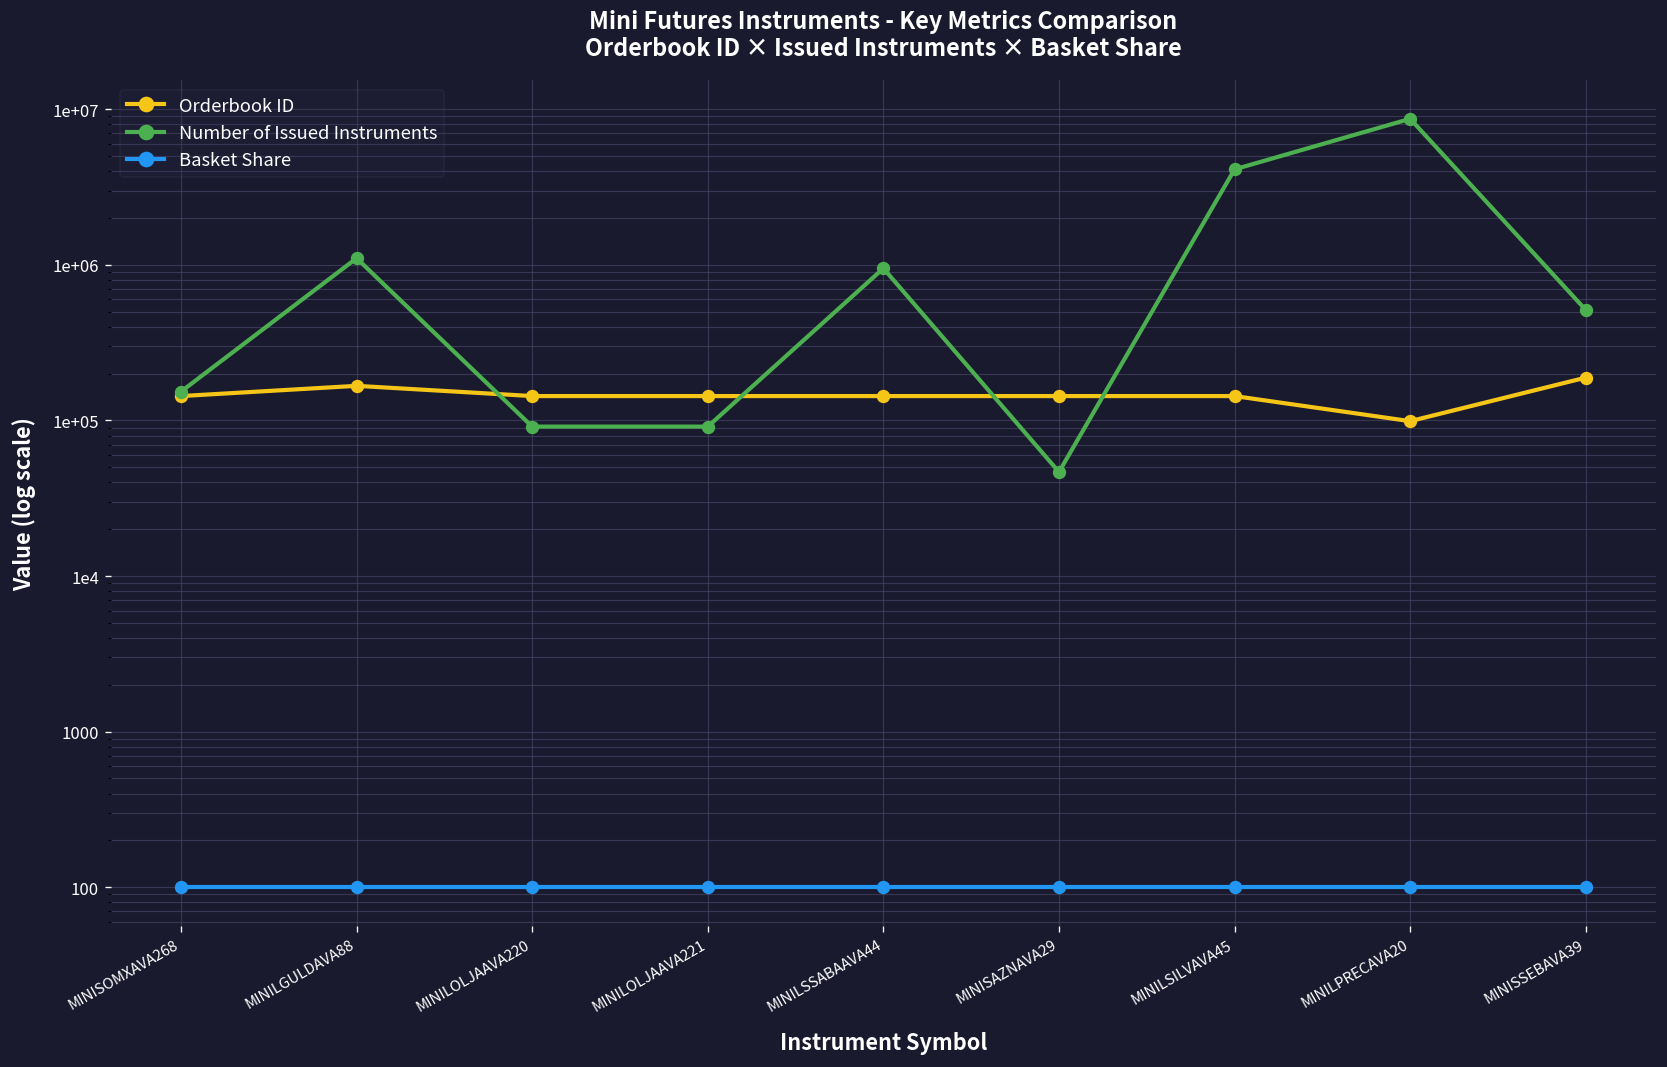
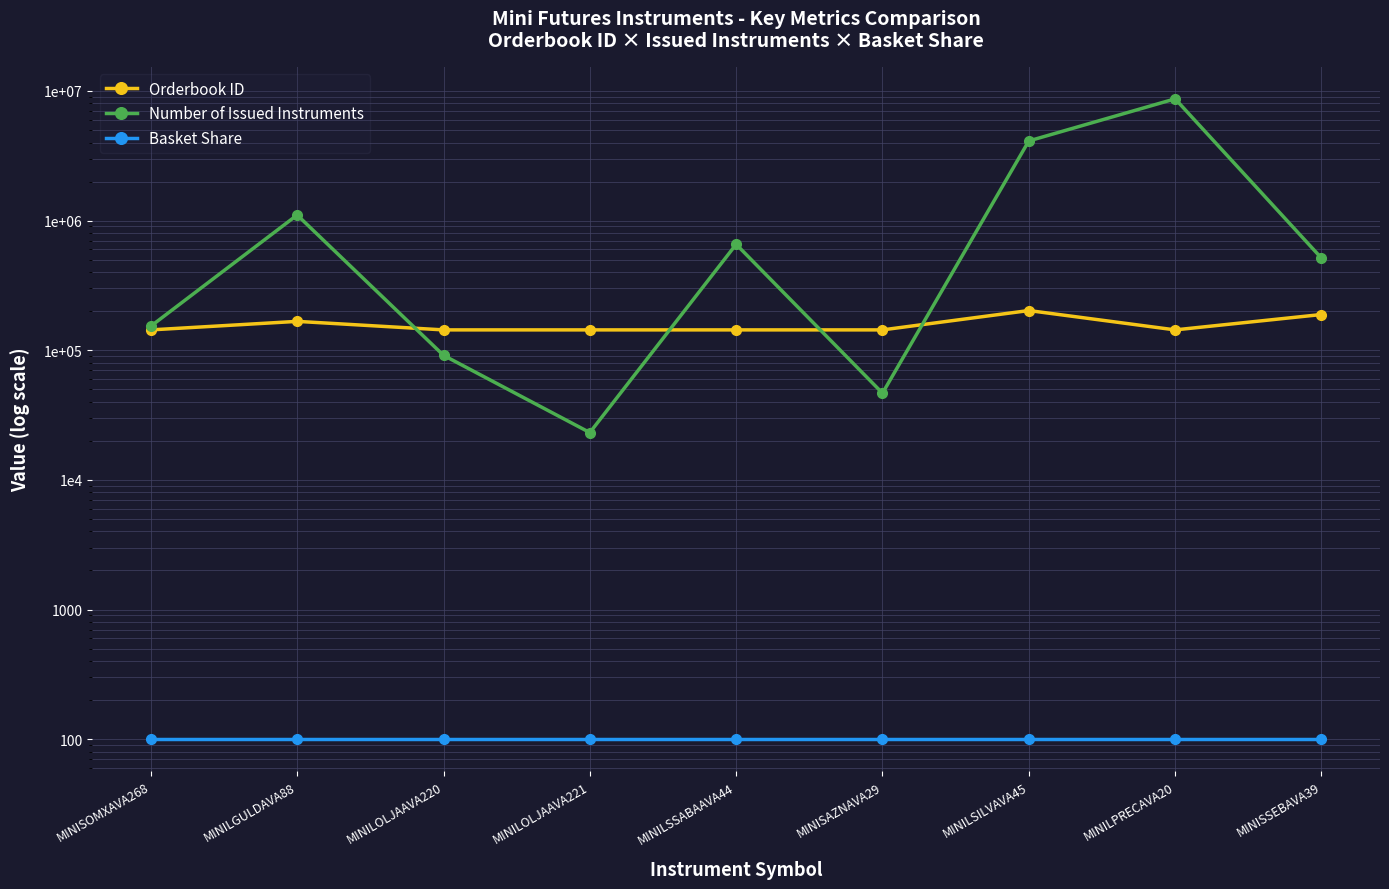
  {
    "Orderbook ID": {
      "MINISOMXAVA268": 140000,
      "MINILGULDAVA88": 170000,
      "MINILOLJAAVA220": 140000,
      "MINILOLJAAVA221": 140000,
      "MINILSSABAAVA44": 140000,
      "MINISAZNAVA29": 140000,
-     "MINILSILVAVA45": 140000,
-     "MINILPRECAVA20": 100000,
+     "MINILSILVAVA45": 200000,
+     "MINILPRECAVA20": 140000,
      "MINISSEBAVA39": 190000
    },
    "Number of Issued Instruments": {
      "MINISOMXAVA268": 150000,
      "MINILGULDAVA88": 1100000,
      "MINILOLJAAVA220": 90000,
-     "MINILOLJAAVA221": 90000,
-     "MINILSSABAAVA44": 1000000,
+     "MINILOLJAAVA221": 23000,
+     "MINILSSABAAVA44": 700000,
      "MINISAZNAVA29": 47000,
      "MINILSILVAVA45": 4100000,
      "MINILPRECAVA20": 9000000,
      "MINISSEBAVA39": 510000
    },
    "Basket Share": {
      "MINISOMXAVA268": 100,
      "MINILGULDAVA88": 100,
      "MINILOLJAAVA220": 100,
      "MINILOLJAAVA221": 100,
      "MINILSSABAAVA44": 100,
      "MINISAZNAVA29": 100,
      "MINILSILVAVA45": 100,
      "MINILPRECAVA20": 100,
      "MINISSEBAVA39": 100
    }
  }
